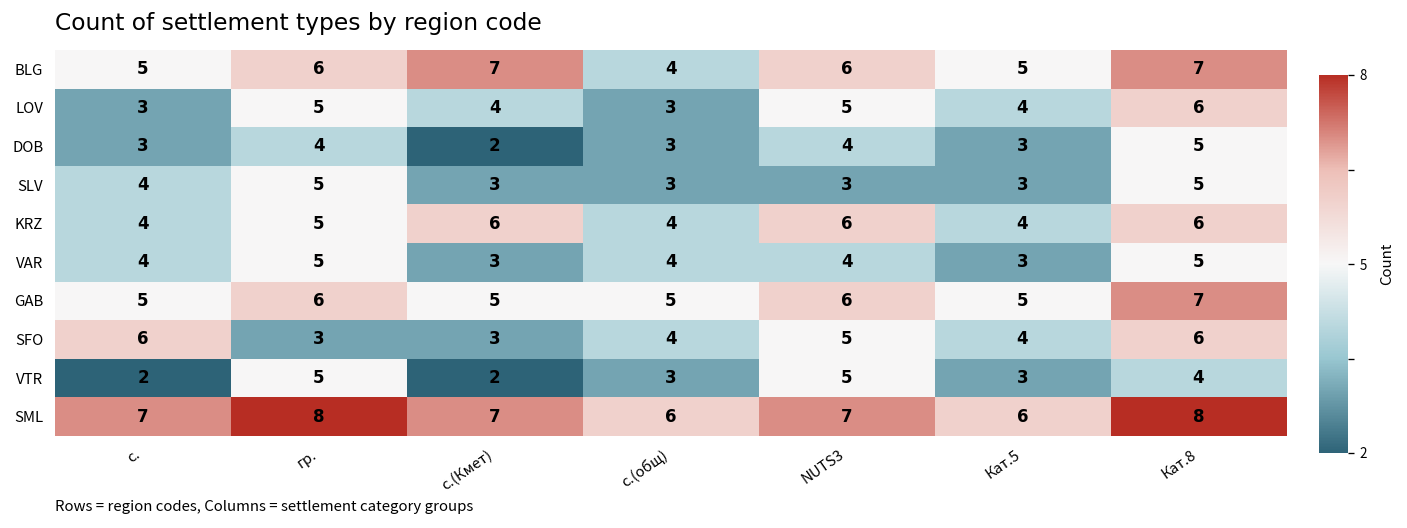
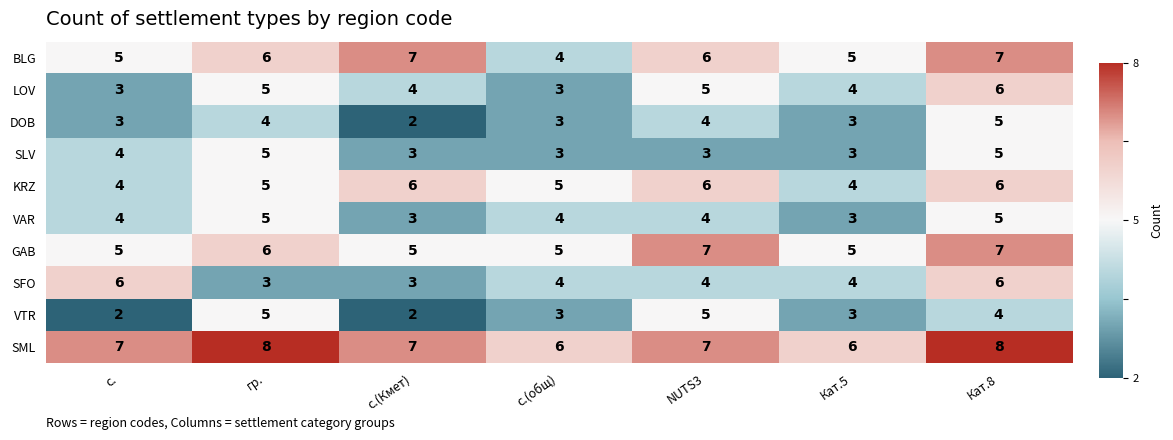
  {
    "BLG": {
      "с.": 5,
      "гр.": 6,
      "с.(Кмет)": 7,
      "с.(общ)": 4,
      "NUTS3": 6,
      "Кат.5": 5,
      "Кат.8": 7
    },
    "LOV": {
      "с.": 3,
      "гр.": 5,
      "с.(Кмет)": 4,
      "с.(общ)": 3,
      "NUTS3": 5,
      "Кат.5": 4,
      "Кат.8": 6
    },
    "DOB": {
      "с.": 3,
      "гр.": 4,
      "с.(Кмет)": 2,
      "с.(общ)": 3,
      "NUTS3": 4,
      "Кат.5": 3,
      "Кат.8": 5
    },
    "SLV": {
      "с.": 4,
      "гр.": 5,
      "с.(Кмет)": 3,
      "с.(общ)": 3,
      "NUTS3": 3,
      "Кат.5": 3,
      "Кат.8": 5
    },
    "KRZ": {
      "с.": 4,
      "гр.": 5,
      "с.(Кмет)": 6,
-     "с.(общ)": 4,
+     "с.(общ)": 5,
      "NUTS3": 6,
      "Кат.5": 4,
      "Кат.8": 6
    },
    "VAR": {
      "с.": 4,
      "гр.": 5,
      "с.(Кмет)": 3,
      "с.(общ)": 4,
      "NUTS3": 4,
      "Кат.5": 3,
      "Кат.8": 5
    },
    "GAB": {
      "с.": 5,
      "гр.": 6,
      "с.(Кмет)": 5,
      "с.(общ)": 5,
-     "NUTS3": 6,
+     "NUTS3": 7,
      "Кат.5": 5,
      "Кат.8": 7
    },
    "SFO": {
      "с.": 6,
      "гр.": 3,
      "с.(Кмет)": 3,
      "с.(общ)": 4,
-     "NUTS3": 5,
+     "NUTS3": 4,
      "Кат.5": 4,
      "Кат.8": 6
    },
    "VTR": {
      "с.": 2,
      "гр.": 5,
      "с.(Кмет)": 2,
      "с.(общ)": 3,
      "NUTS3": 5,
      "Кат.5": 3,
      "Кат.8": 4
    },
    "SML": {
      "с.": 7,
      "гр.": 8,
      "с.(Кмет)": 7,
      "с.(общ)": 6,
      "NUTS3": 7,
      "Кат.5": 6,
      "Кат.8": 8
    }
  }
